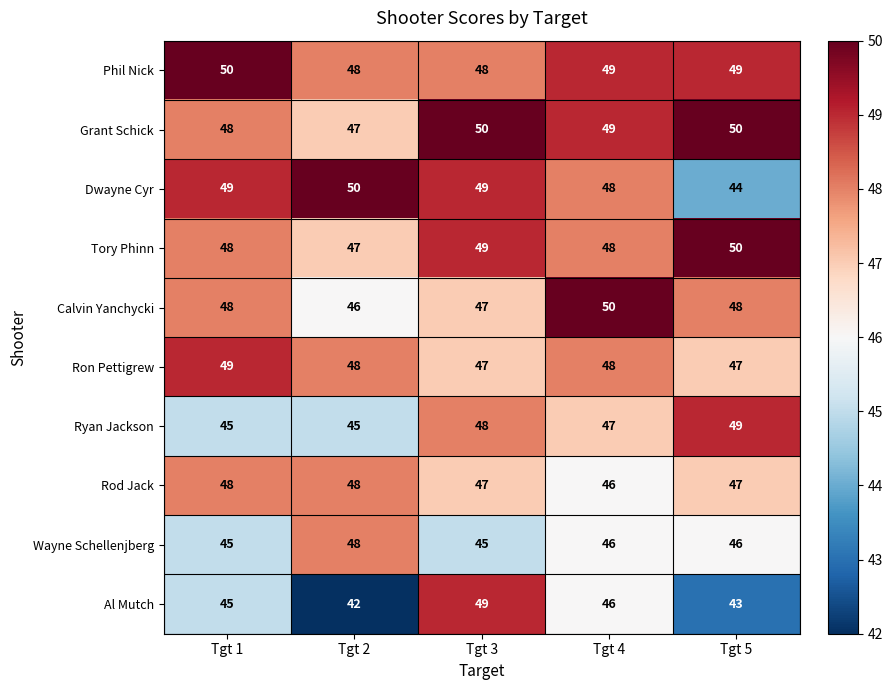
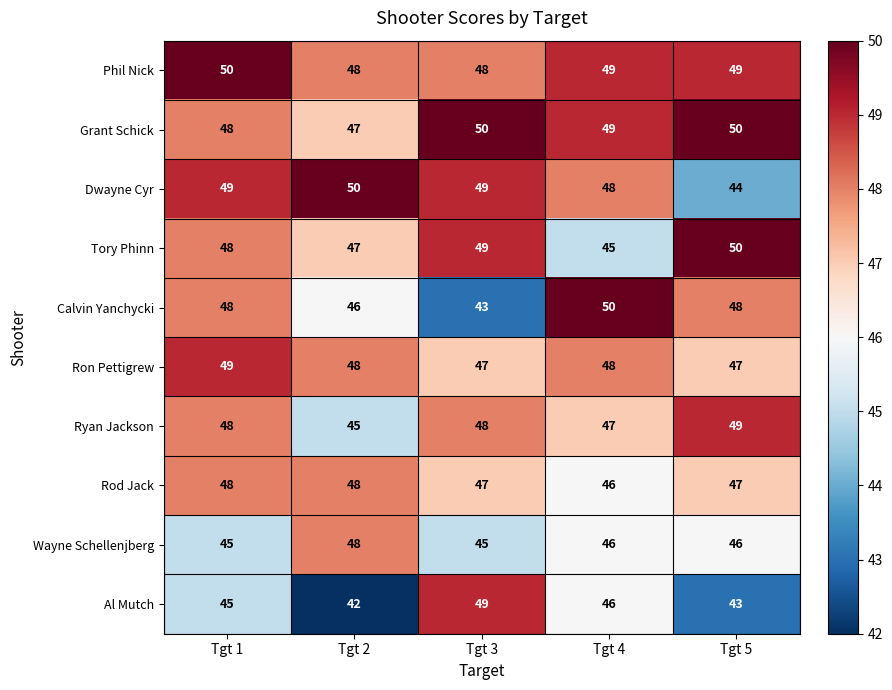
  {
    "Phil Nick": {
      "Tgt 1": 50,
      "Tgt 2": 48,
      "Tgt 3": 48,
      "Tgt 4": 49,
      "Tgt 5": 49
    },
    "Grant Schick": {
      "Tgt 1": 48,
      "Tgt 2": 47,
      "Tgt 3": 50,
      "Tgt 4": 49,
      "Tgt 5": 50
    },
    "Dwayne Cyr": {
      "Tgt 1": 49,
      "Tgt 2": 50,
      "Tgt 3": 49,
      "Tgt 4": 48,
      "Tgt 5": 44
    },
    "Tory Phinn": {
      "Tgt 1": 48,
      "Tgt 2": 47,
      "Tgt 3": 49,
-     "Tgt 4": 48,
+     "Tgt 4": 45,
      "Tgt 5": 50
    },
    "Calvin Yanchycki": {
      "Tgt 1": 48,
      "Tgt 2": 46,
-     "Tgt 3": 47,
+     "Tgt 3": 43,
      "Tgt 4": 50,
      "Tgt 5": 48
    },
    "Ron Pettigrew": {
      "Tgt 1": 49,
      "Tgt 2": 48,
      "Tgt 3": 47,
      "Tgt 4": 48,
      "Tgt 5": 47
    },
    "Ryan Jackson": {
-     "Tgt 1": 45,
+     "Tgt 1": 48,
      "Tgt 2": 45,
      "Tgt 3": 48,
      "Tgt 4": 47,
      "Tgt 5": 49
    },
    "Rod Jack": {
      "Tgt 1": 48,
      "Tgt 2": 48,
      "Tgt 3": 47,
      "Tgt 4": 46,
      "Tgt 5": 47
    },
    "Wayne Schellenjberg": {
      "Tgt 1": 45,
      "Tgt 2": 48,
      "Tgt 3": 45,
      "Tgt 4": 46,
      "Tgt 5": 46
    },
    "Al Mutch": {
      "Tgt 1": 45,
      "Tgt 2": 42,
      "Tgt 3": 49,
      "Tgt 4": 46,
      "Tgt 5": 43
    }
  }
